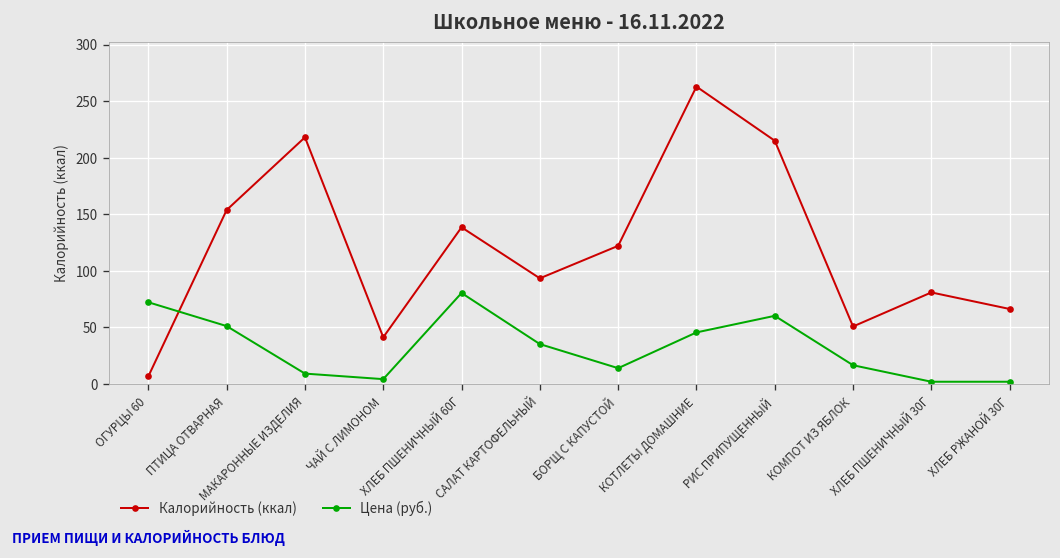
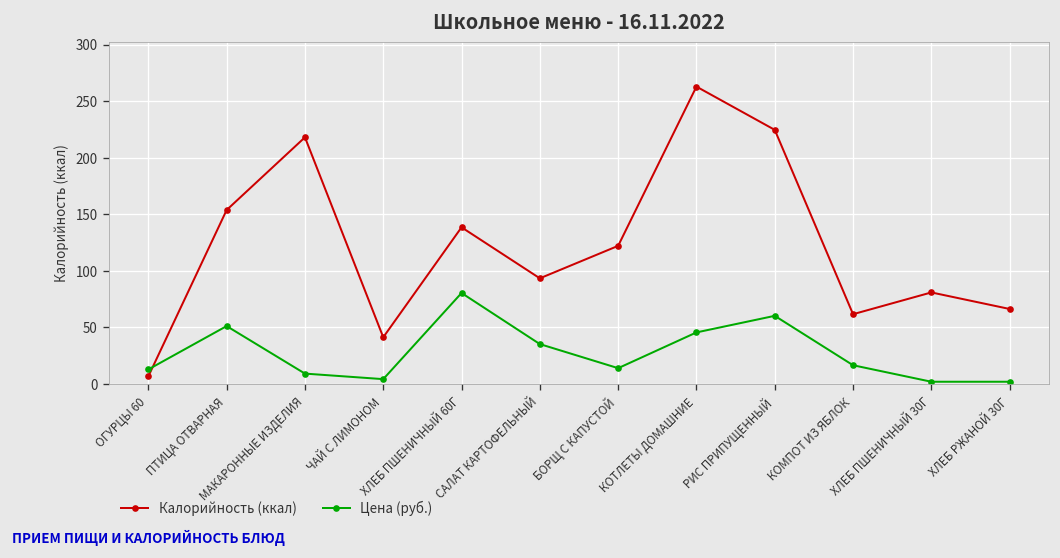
  {
    "Калорийность (ккал)": {
      "ОГУРЦЫ 60": 10,
      "ПТИЦА ОТВАРНАЯ": 150,
      "МАКАРОННЫЕ ИЗДЕЛИЯ": 220,
      "ЧАЙ С ЛИМОНОМ": 40,
      "ХЛЕБ ПШЕНИЧНЫЙ 60Г": 140,
      "САЛАТ КАРТОФЕЛЬНЫЙ": 90,
      "БОРЩ С КАПУСТОЙ": 120,
      "КОТЛЕТЫ ДОМАШНИЕ": 260,
-     "РИС ПРИПУЩЕННЫЙ": 215,
-     "КОМПОТ ИЗ ЯБЛОК": 50,
+     "РИС ПРИПУЩЕННЫЙ": 225,
+     "КОМПОТ ИЗ ЯБЛОК": 60,
      "ХЛЕБ ПШЕНИЧНЫЙ 30Г": 80,
      "ХЛЕБ РЖАНОЙ 30Г": 70
    },
    "Цена (руб.)": {
-     "ОГУРЦЫ 60": 70,
+     "ОГУРЦЫ 60": 10,
      "ПТИЦА ОТВАРНАЯ": 50,
      "МАКАРОННЫЕ ИЗДЕЛИЯ": 10,
      "ЧАЙ С ЛИМОНОМ": 0,
      "ХЛЕБ ПШЕНИЧНЫЙ 60Г": 80,
      "САЛАТ КАРТОФЕЛЬНЫЙ": 40,
      "БОРЩ С КАПУСТОЙ": 10,
      "КОТЛЕТЫ ДОМАШНИЕ": 50,
      "РИС ПРИПУЩЕННЫЙ": 60,
      "КОМПОТ ИЗ ЯБЛОК": 20,
      "ХЛЕБ ПШЕНИЧНЫЙ 30Г": 0,
      "ХЛЕБ РЖАНОЙ 30Г": 0
    }
  }
